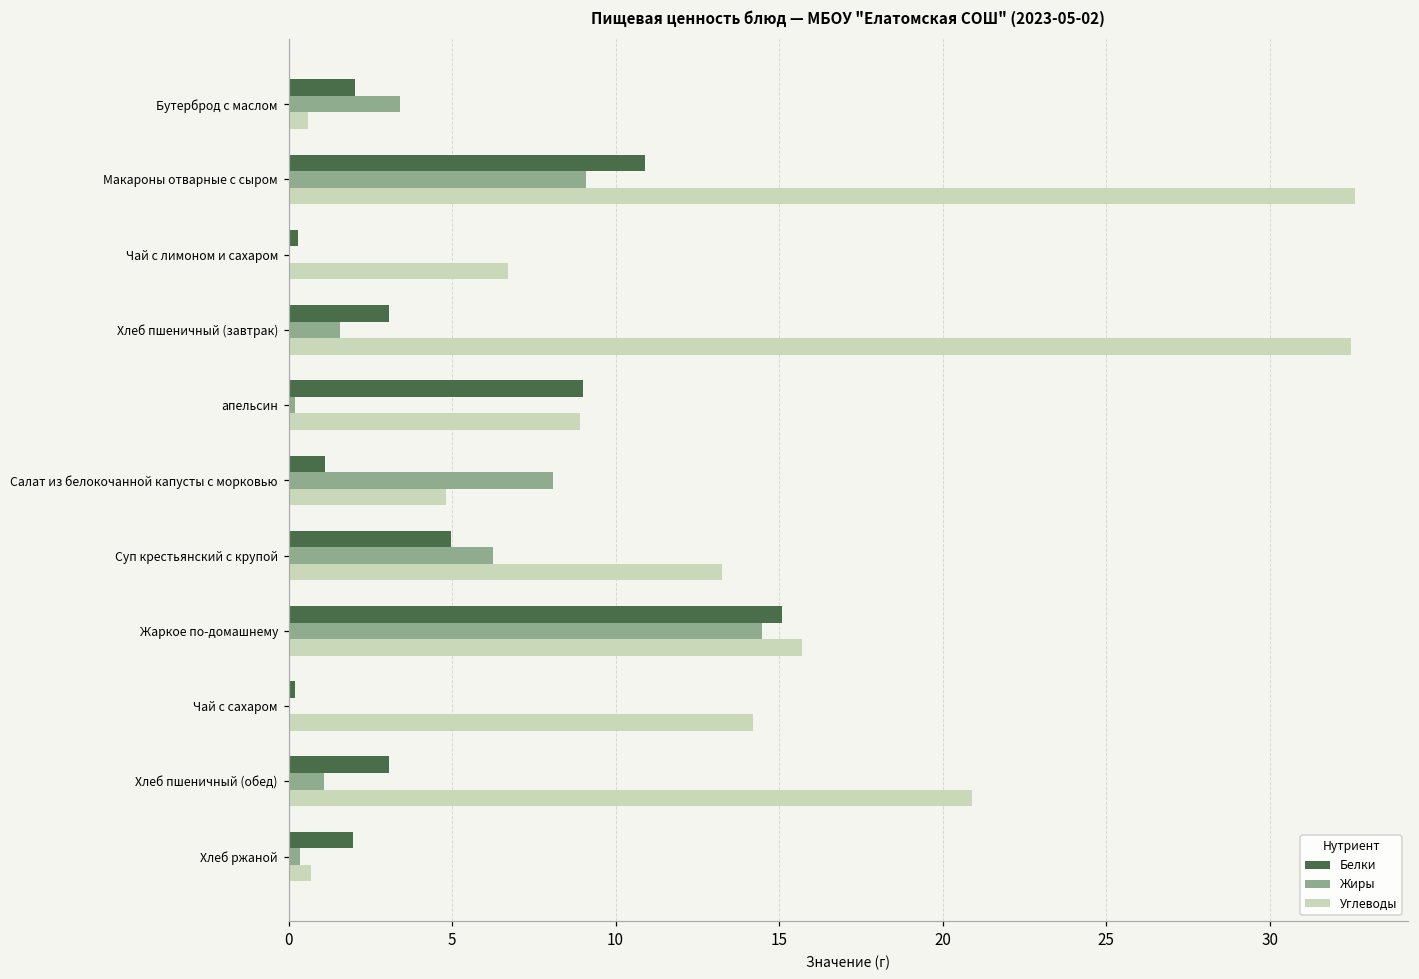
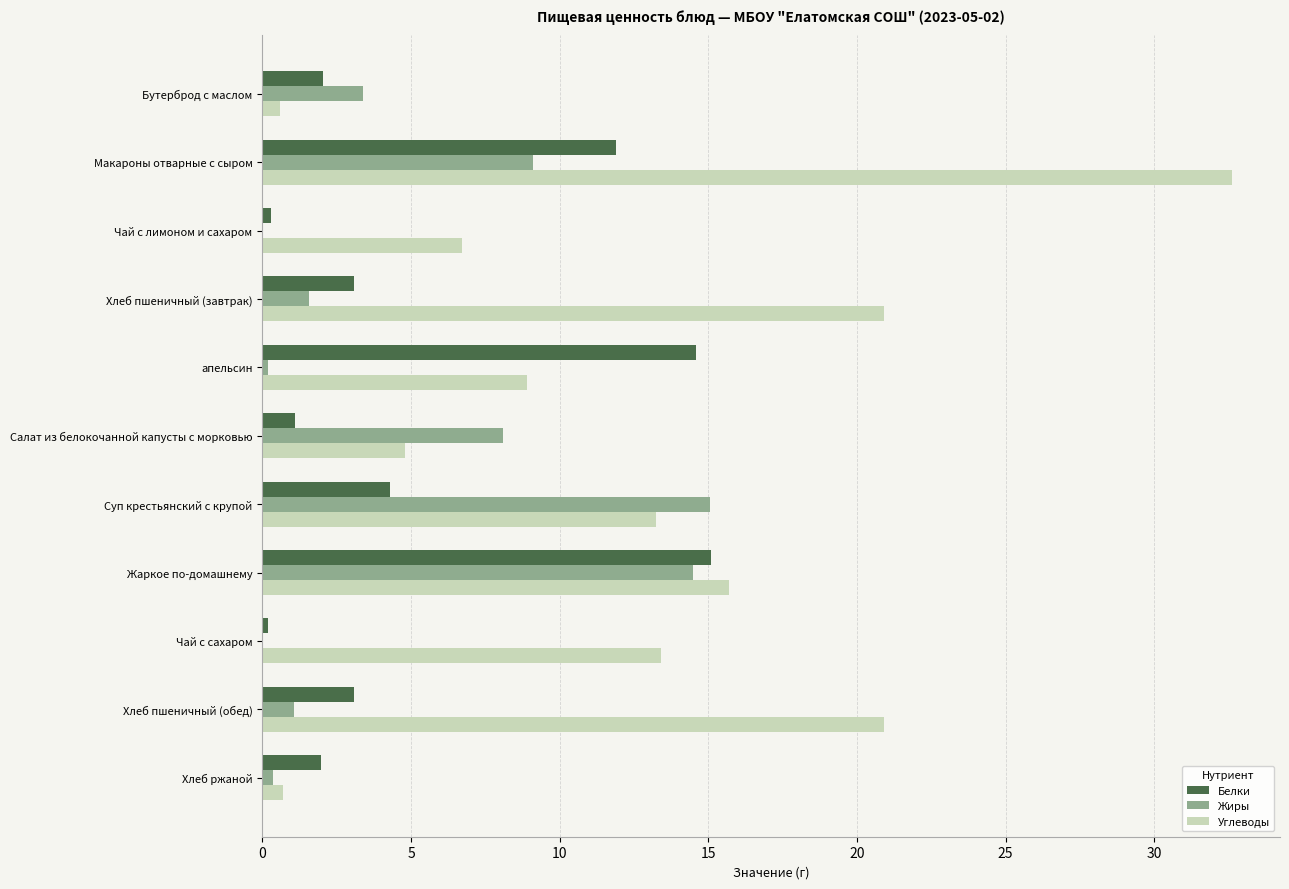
  {
    "Белки": {
      "Бутерброд с маслом": 2.0,
-     "Макароны отварные с сыром": 10.9,
+     "Макароны отварные с сыром": 11.9,
      "Чай с лимоном и сахаром": 0.3,
      "Хлеб пшеничный (завтрак)": 3.1,
-     "апельсин": 9.0,
+     "апельсин": 14.6,
      "Салат из белокочанной капусты с морковью": 1.1,
-     "Суп крестьянский с крупой": 5.0,
+     "Суп крестьянский с крупой": 4.3,
      "Жаркое по-домашнему": 15.1,
      "Чай с сахаром": 0.2,
      "Хлеб пшеничный (обед)": 3.1,
      "Хлеб ржаной": 2.0
    },
    "Жиры": {
      "Бутерброд с маслом": 3.4,
      "Макароны отварные с сыром": 9.1,
      "Чай с лимоном и сахаром": 0.0,
      "Хлеб пшеничный (завтрак)": 1.6,
      "апельсин": 0.2,
      "Салат из белокочанной капусты с морковью": 8.1,
-     "Суп крестьянский с крупой": 6.2,
+     "Суп крестьянский с крупой": 15.1,
      "Жаркое по-домашнему": 14.5,
      "Чай с сахаром": 0.0,
      "Хлеб пшеничный (обед)": 1.1,
      "Хлеб ржаной": 0.4
    },
    "Углеводы": {
      "Бутерброд с маслом": 0.6,
      "Макароны отварные с сыром": 32.6,
      "Чай с лимоном и сахаром": 6.7,
-     "Хлеб пшеничный (завтрак)": 32.5,
+     "Хлеб пшеничный (завтрак)": 20.9,
      "апельсин": 8.9,
      "Салат из белокочанной капусты с морковью": 4.8,
      "Суп крестьянский с крупой": 13.2,
      "Жаркое по-домашнему": 15.7,
-     "Чай с сахаром": 14.2,
+     "Чай с сахаром": 13.4,
      "Хлеб пшеничный (обед)": 20.9,
      "Хлеб ржаной": 0.7
    }
  }
